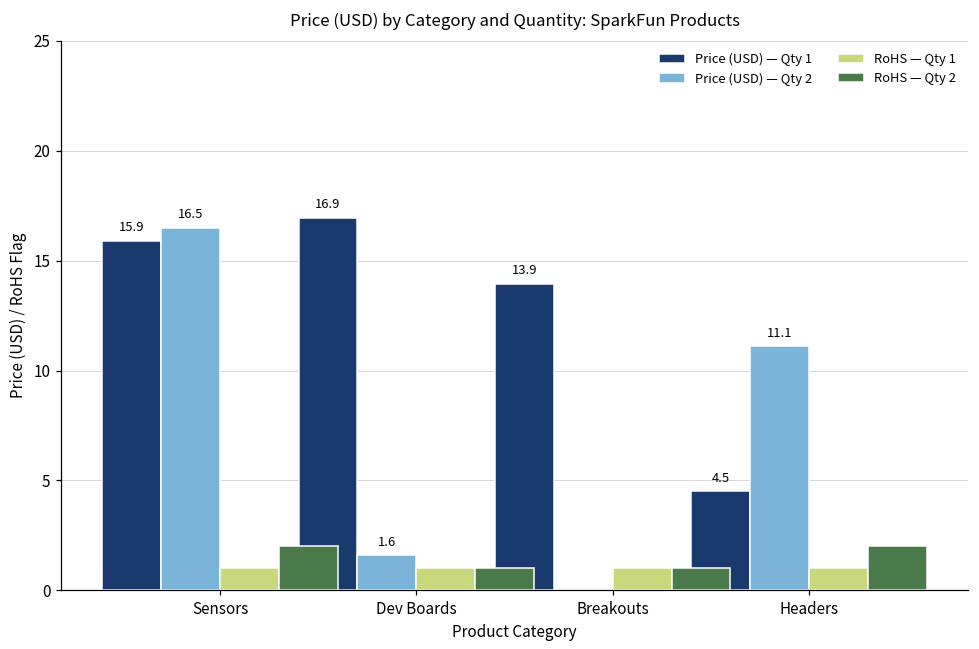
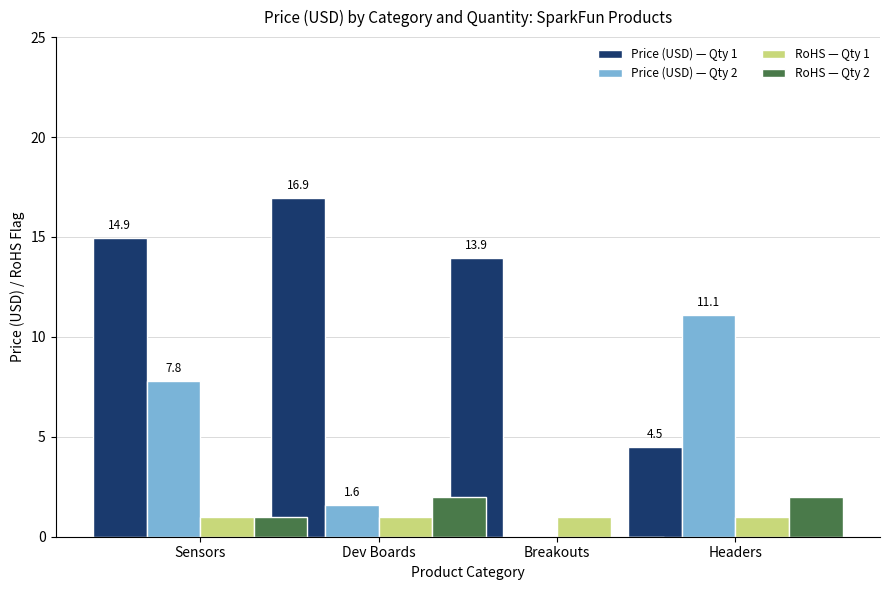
  {
    "Price (USD) — Qty 1": {
-     "Sensors": 15.9,
+     "Sensors": 14.9,
      "Dev Boards": 16.9,
      "Breakouts": 13.9,
      "Headers": 4.5
    },
    "Price (USD) — Qty 2": {
-     "Sensors": 16.5,
+     "Sensors": 7.8,
      "Dev Boards": 1.6,
      "Headers": 11.1
    },
    "RoHS — Qty 1": {
      "Sensors": 1,
      "Dev Boards": 1,
      "Breakouts": 1,
      "Headers": 1
    },
    "RoHS — Qty 2": {
-     "Sensors": 2,
-     "Dev Boards": 1,
-     "Breakouts": 1,
+     "Sensors": 1,
+     "Dev Boards": 2,
+     "Breakouts": 0,
      "Headers": 2
    }
  }
